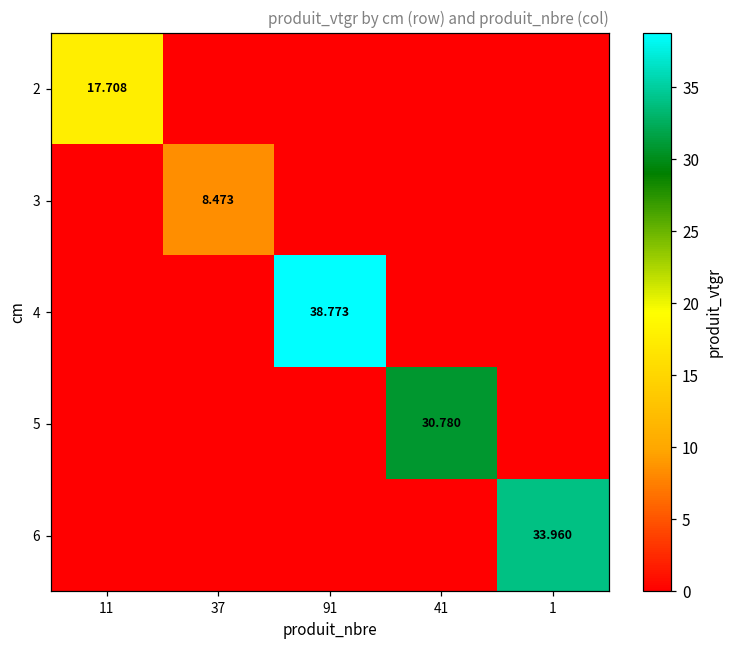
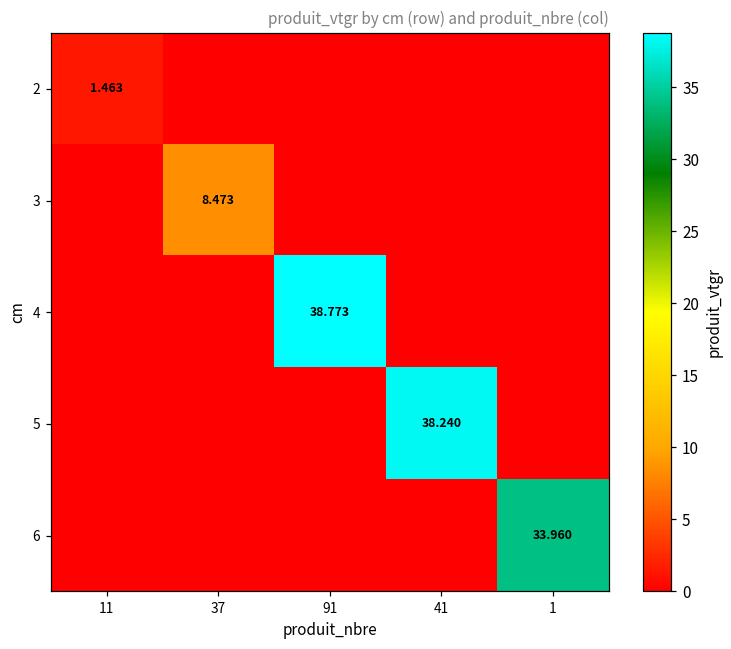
  {
    "2": {
-     "11": 17.708
+     "11": 1.463
    },
    "3": {
      "37": 8.473
    },
    "4": {
      "91": 38.773
    },
    "5": {
-     "41": 30.780
+     "41": 38.240
    },
    "6": {
      "1": 33.960
    }
  }
